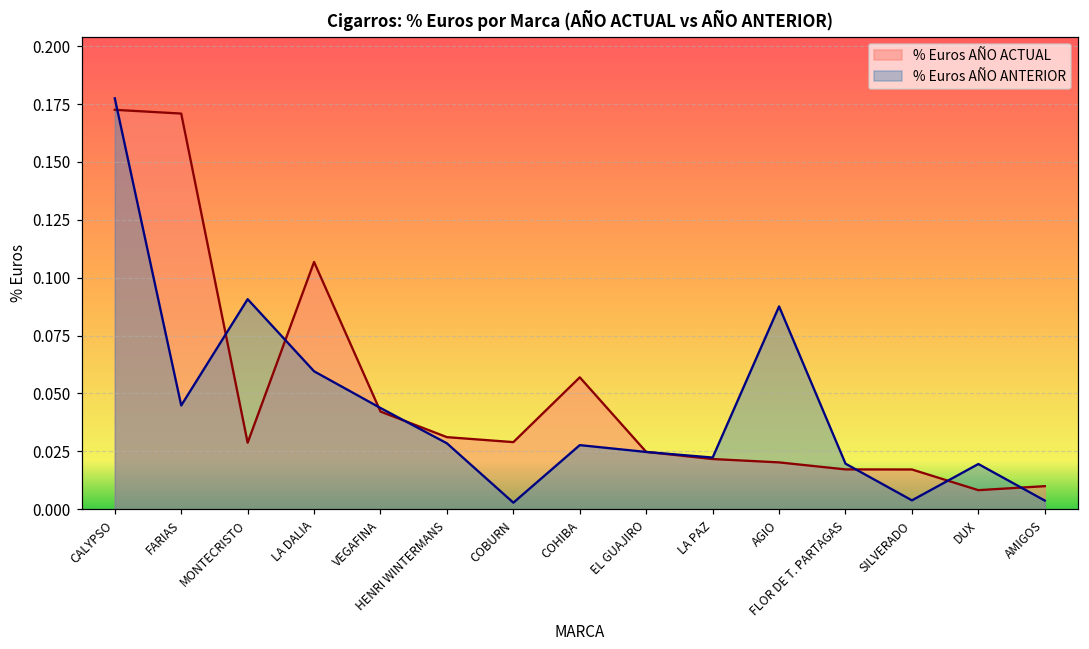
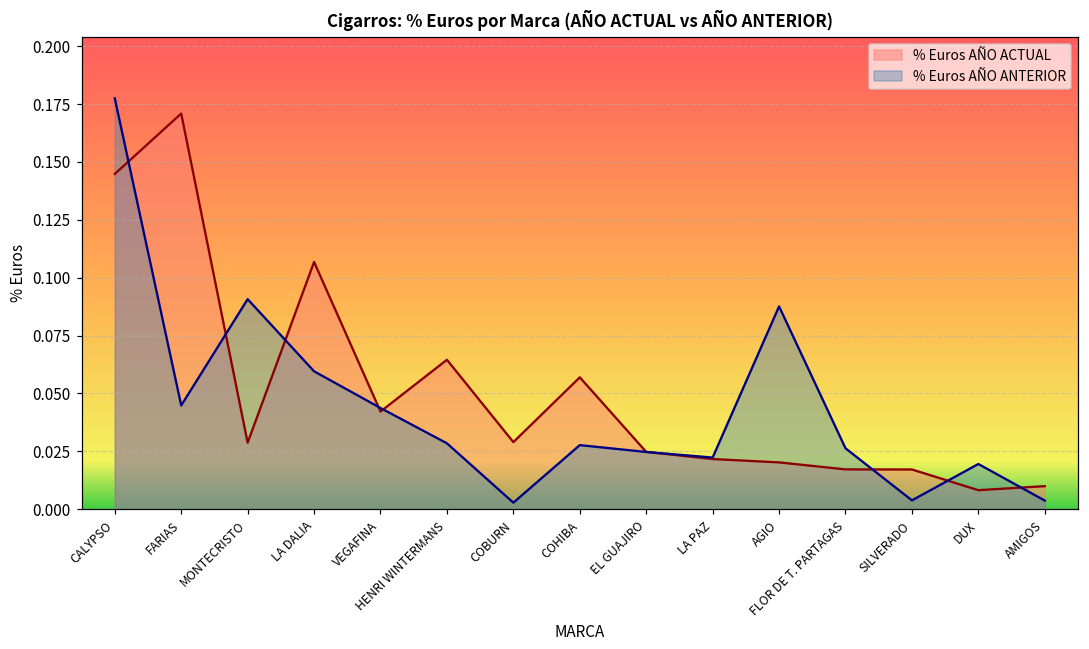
  {
    "% Euros AÑO ACTUAL": {
-     "CALYPSO": 0.173,
+     "CALYPSO": 0.145,
      "FARIAS": 0.171,
      "MONTECRISTO": 0.029,
      "LA DALIA": 0.107,
      "VEGAFINA": 0.042,
-     "HENRI WINTERMANS": 0.031,
+     "HENRI WINTERMANS": 0.065,
      "COBURN": 0.029,
      "COHIBA": 0.057,
      "AGIO": 0.020,
      "FLOR DE T. PARTAGAS": 0.017,
      "SILVERADO": 0.017,
      "DUX": 0.008,
      "AMIGOS": 0.010
    },
    "% Euros AÑO ANTERIOR": {
      "CALYPSO": 0.177,
      "FARIAS": 0.045,
      "MONTECRISTO": 0.091,
      "LA DALIA": 0.060,
      "VEGAFINA": 0.044,
      "HENRI WINTERMANS": 0.028,
      "COBURN": 0.003,
      "COHIBA": 0.028,
      "AGIO": 0.088,
-     "FLOR DE T. PARTAGAS": 0.020,
+     "FLOR DE T. PARTAGAS": 0.026,
      "SILVERADO": 0.004,
      "DUX": 0.020,
      "AMIGOS": 0.004
    }
  }
